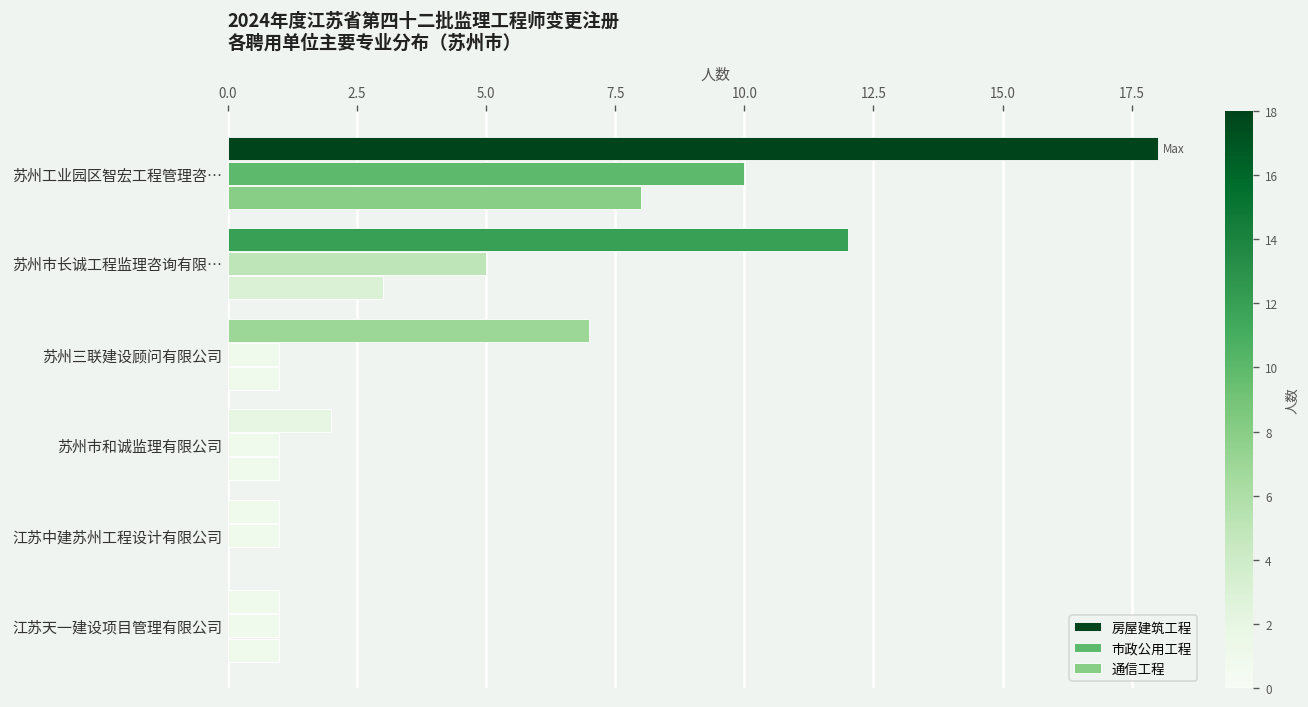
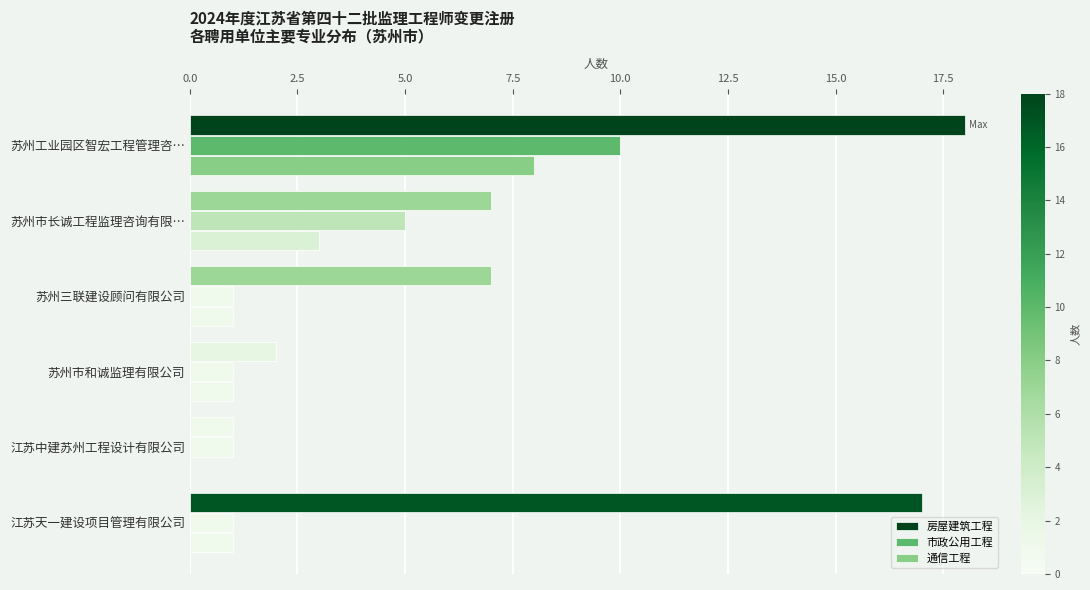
  {
    "房屋建筑工程": {
      "苏州工业园区智宏工程管理咨…": 18,
-     "苏州市长诚工程监理咨询有限…": 12,
+     "苏州市长诚工程监理咨询有限…": 7,
      "苏州三联建设顾问有限公司": 7,
      "苏州市和诚监理有限公司": 2,
      "江苏中建苏州工程设计有限公司": 1,
-     "江苏天一建设项目管理有限公司": 1
+     "江苏天一建设项目管理有限公司": 17
    }
  }
